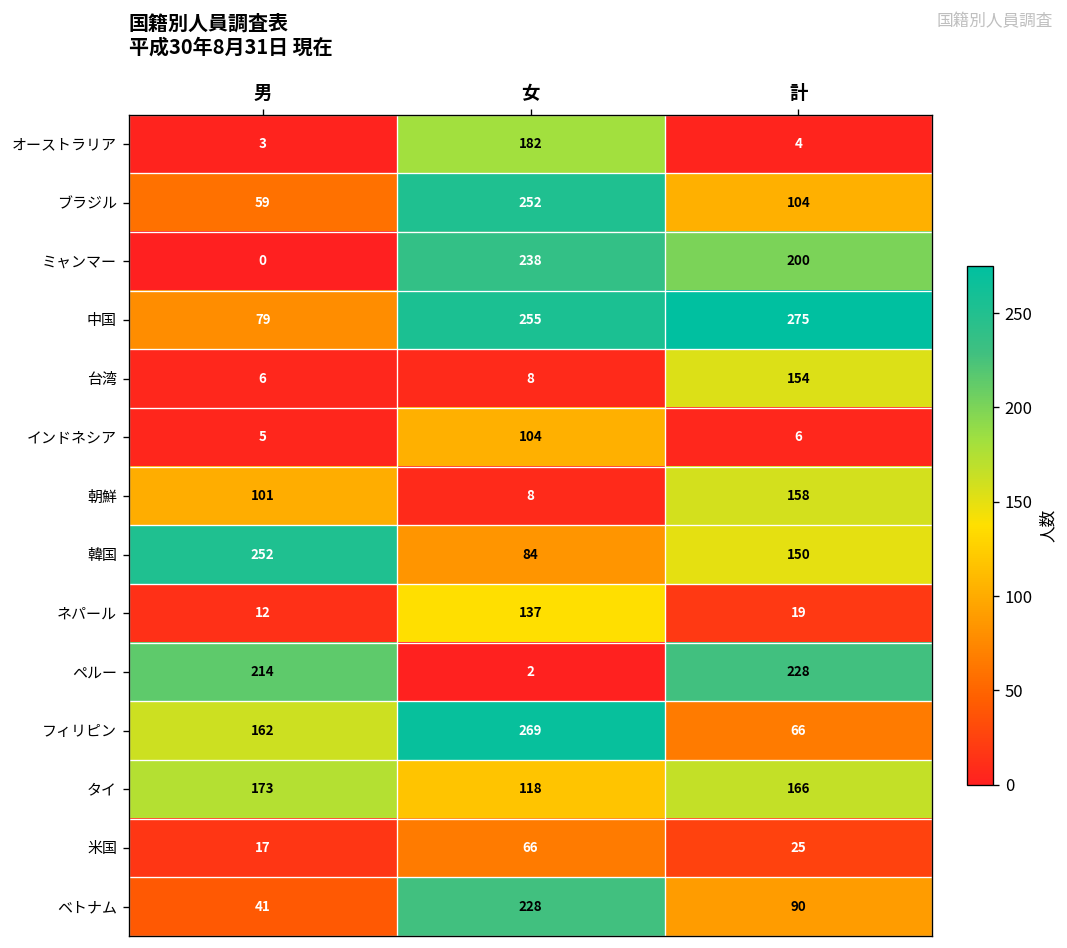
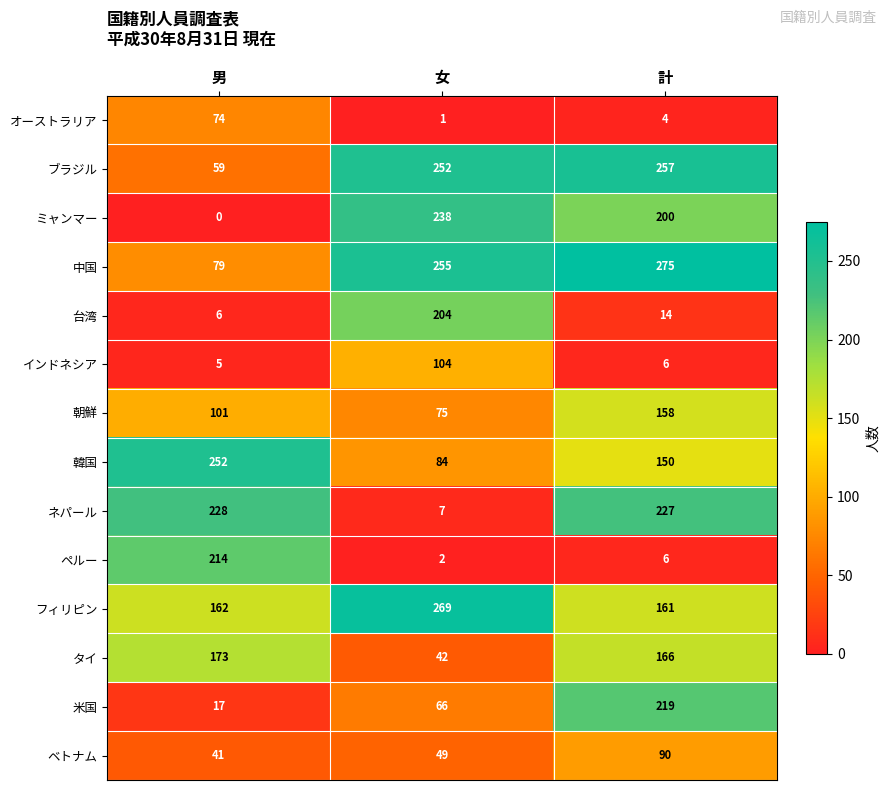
  {
    "オーストラリア": {
-     "男": 3,
-     "女": 182,
+     "男": 74,
+     "女": 1,
      "計": 4
    },
    "ブラジル": {
      "男": 59,
      "女": 252,
-     "計": 104
+     "計": 257
    },
    "ミャンマー": {
      "男": 0,
      "女": 238,
      "計": 200
    },
    "中国": {
      "男": 79,
      "女": 255,
      "計": 275
    },
    "台湾": {
      "男": 6,
-     "女": 8,
-     "計": 154
+     "女": 204,
+     "計": 14
    },
    "インドネシア": {
      "男": 5,
      "女": 104,
      "計": 6
    },
    "朝鮮": {
      "男": 101,
-     "女": 8,
+     "女": 75,
      "計": 158
    },
    "韓国": {
      "男": 252,
      "女": 84,
      "計": 150
    },
    "ネパール": {
-     "男": 12,
-     "女": 137,
-     "計": 19
+     "男": 228,
+     "女": 7,
+     "計": 227
    },
    "ペルー": {
      "男": 214,
      "女": 2,
-     "計": 228
+     "計": 6
    },
    "フィリピン": {
      "男": 162,
      "女": 269,
-     "計": 66
+     "計": 161
    },
    "タイ": {
      "男": 173,
-     "女": 118,
+     "女": 42,
      "計": 166
    },
    "米国": {
      "男": 17,
      "女": 66,
-     "計": 25
+     "計": 219
    },
    "ベトナム": {
      "男": 41,
-     "女": 228,
+     "女": 49,
      "計": 90
    }
  }
